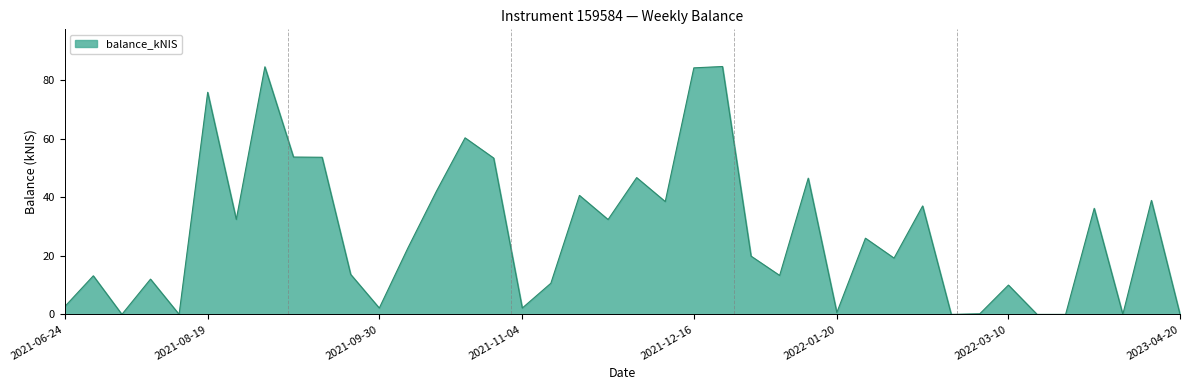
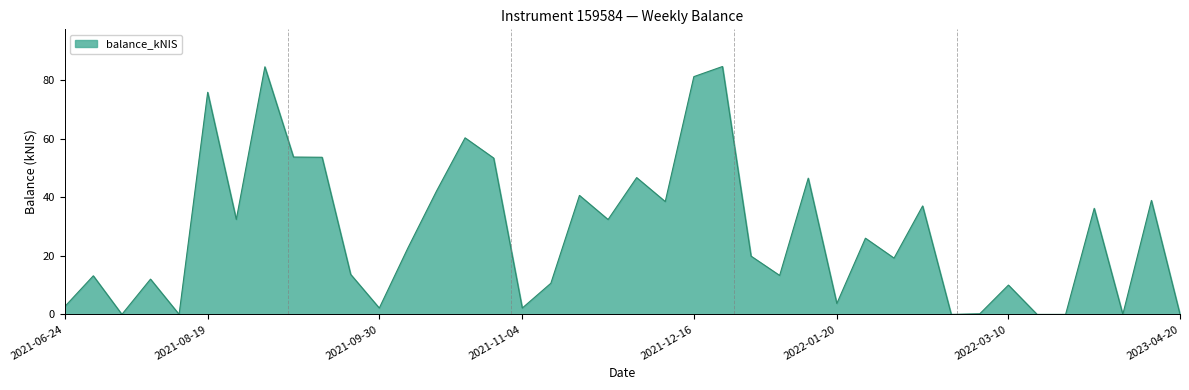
  {
    "2021-06-24": 3,
    "2021-08-19": 76,
    "2021-09-30": 2,
    "2021-11-04": 2,
-   "2021-12-16": 84,
-   "2022-01-20": 1,
+   "2021-12-16": 81,
+   "2022-01-20": 4,
    "2022-03-10": 10,
    "2023-04-20": 0
  }
